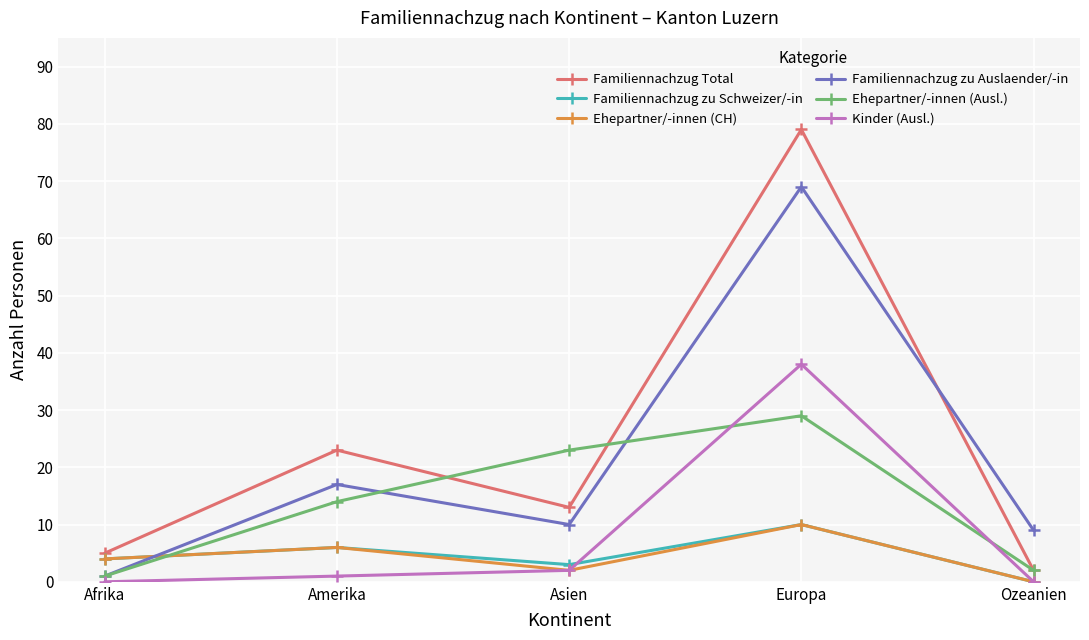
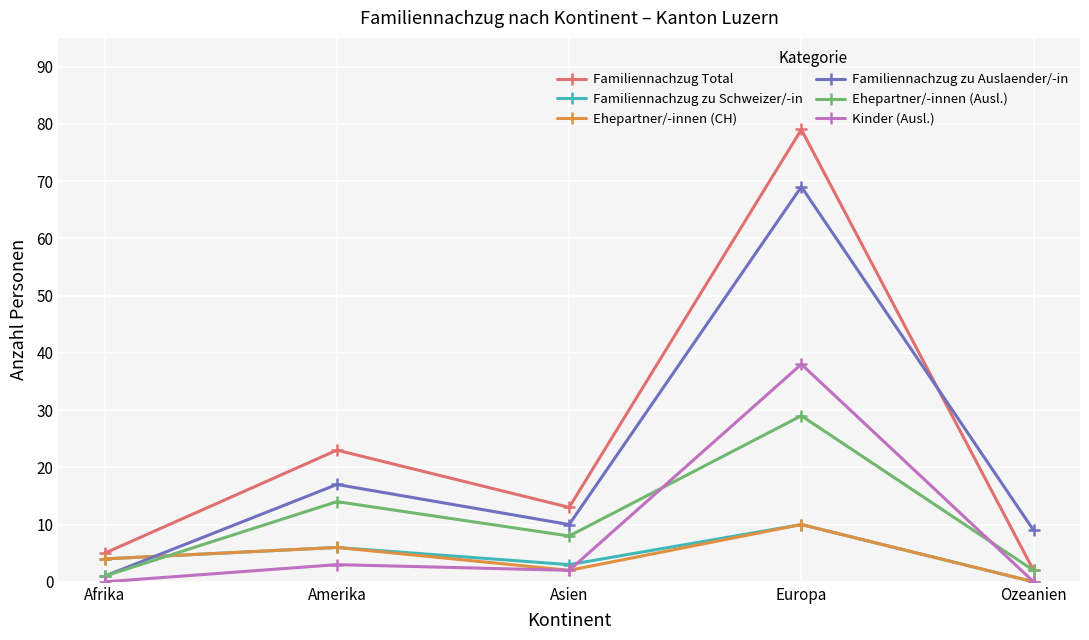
  {
    "Familiennachzug zu Schweizer/-in": {
      "Asien": 3
    },
    "Familiennachzug zu Auslaender/-in": {
      "Amerika": 17,
      "Asien": 10,
      "Europa": 69,
      "Ozeanien": 9
    },
    "Ehepartner/-innen (Ausl.)": {
      "Amerika": 14,
-     "Asien": 23,
+     "Asien": 8,
      "Europa": 29
    },
    "Kinder (Ausl.)": {
      "Afrika": 0,
-     "Amerika": 1,
+     "Amerika": 3,
      "Europa": 38
    }
  }
